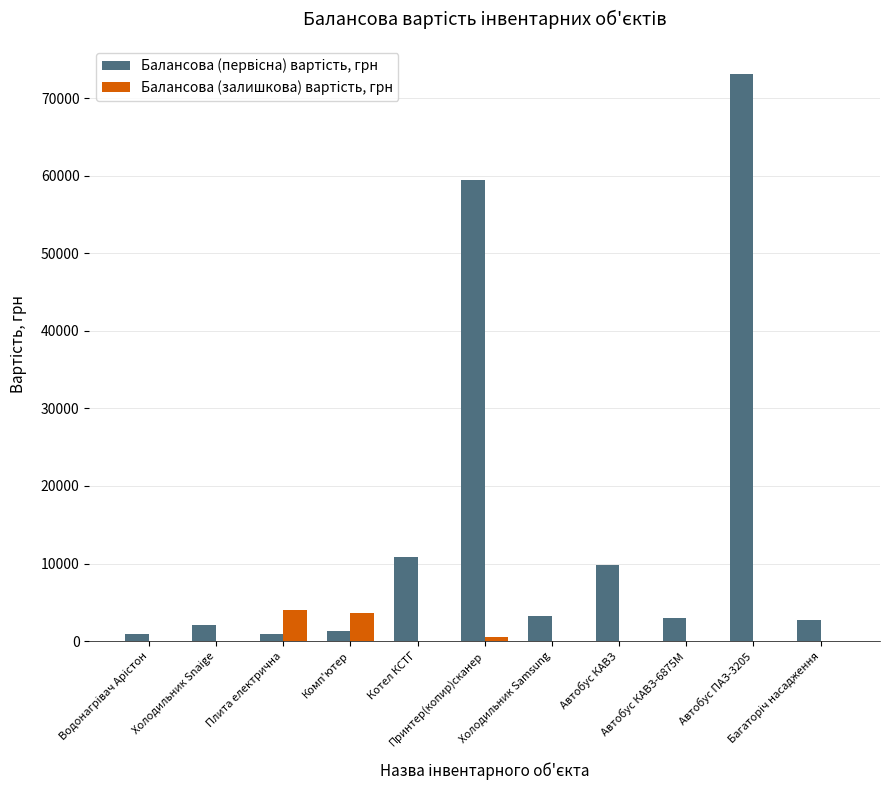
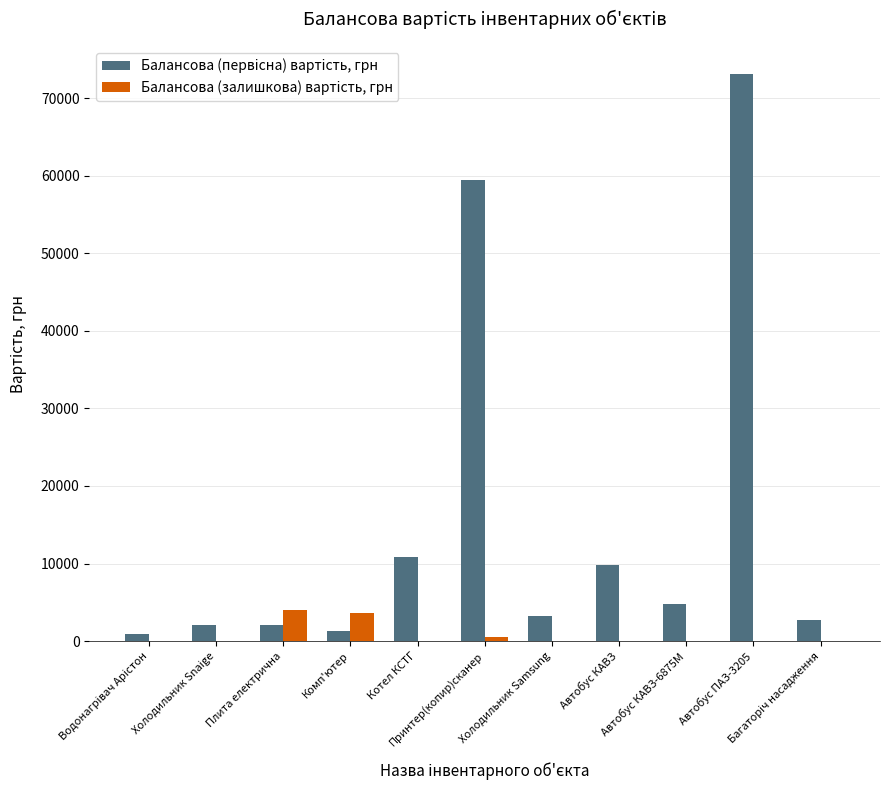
  {
    "Балансова (первісна) вартість, грн": {
      "Водонагрівач Арістон": 1000,
      "Холодильник Snaige": 2000,
-     "Плита електрична": 1000,
+     "Плита електрична": 2000,
      "Комп'ютер": 1000,
      "Котел КСТГ": 11000,
      "Принтер(копир)сканер": 59000,
      "Холодильник Samsung": 3000,
      "Автобус КАВЗ": 10000,
-     "Автобус КАВЗ-6875М": 3000,
+     "Автобус КАВЗ-6875М": 5000,
      "Автобус ПАЗ-3205": 73000,
      "Багаторіч насадження": 3000
    },
    "Балансова (залишкова) вартість, грн": {
      "Водонагрівач Арістон": 0,
      "Холодильник Snaige": 0,
      "Плита електрична": 4000,
      "Комп'ютер": 4000,
      "Котел КСТГ": 0,
      "Принтер(копир)сканер": 0,
      "Холодильник Samsung": 0,
      "Автобус КАВЗ": 0,
      "Автобус КАВЗ-6875М": 0,
      "Автобус ПАЗ-3205": 0,
      "Багаторіч насадження": 0
    }
  }
